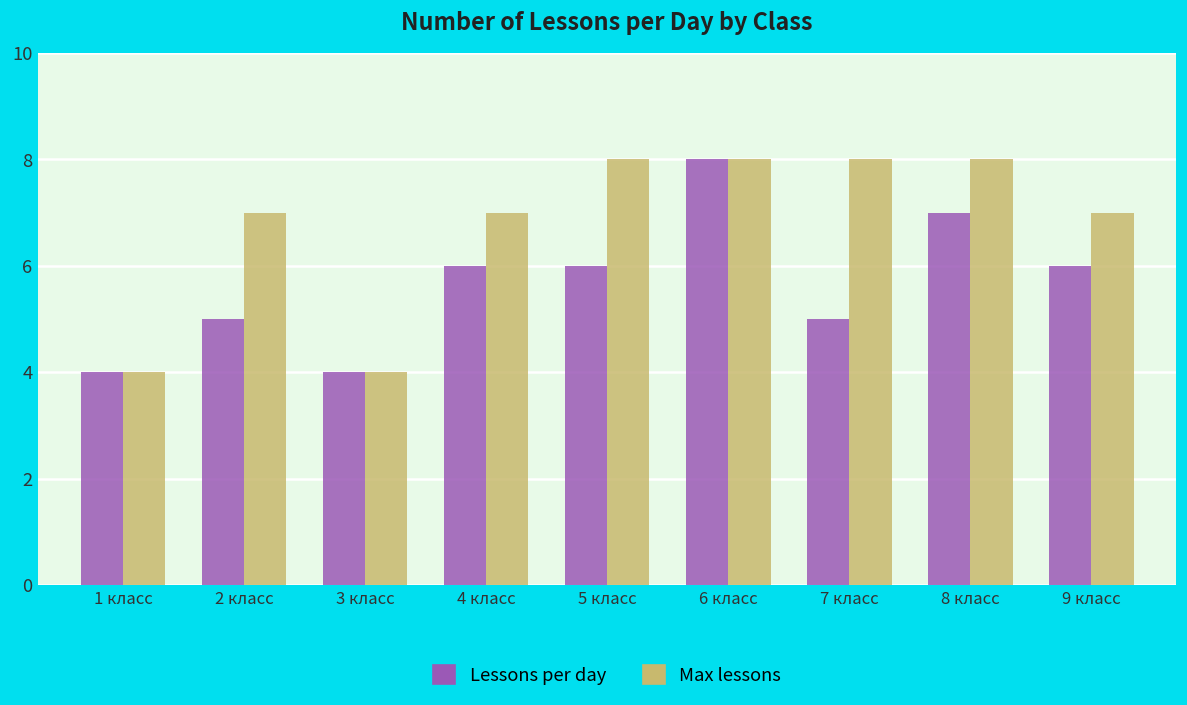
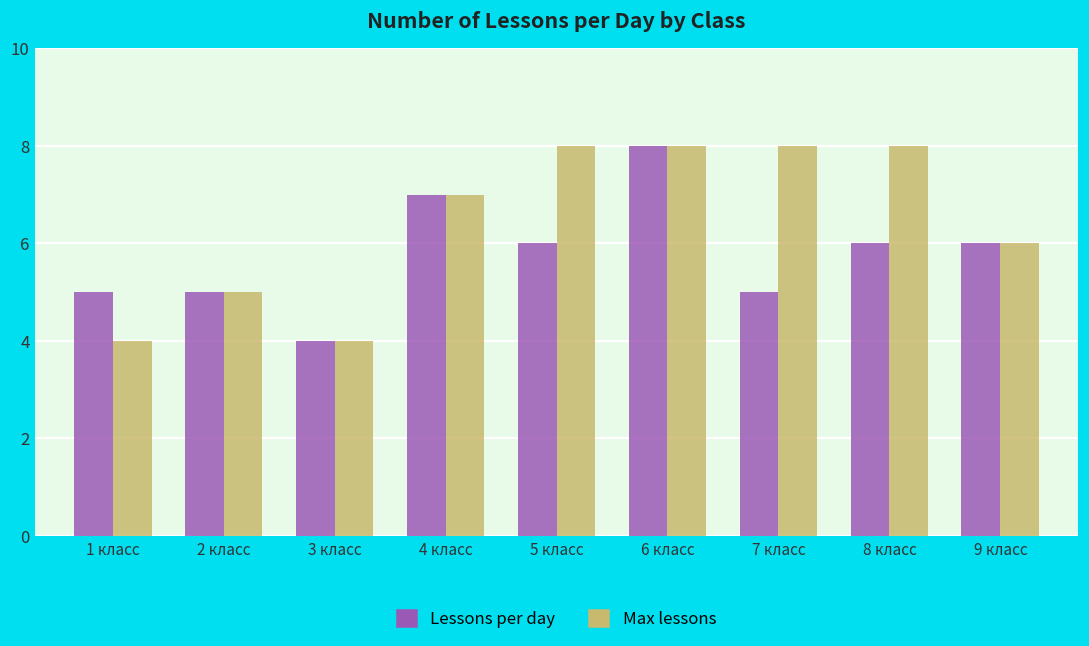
  {
    "Lessons per day": {
-     "1 класс": 4,
+     "1 класс": 5,
      "2 класс": 5,
      "3 класс": 4,
-     "4 класс": 6,
+     "4 класс": 7,
      "5 класс": 6,
      "6 класс": 8,
      "7 класс": 5,
-     "8 класс": 7,
+     "8 класс": 6,
      "9 класс": 6
    },
    "Max lessons": {
      "1 класс": 4,
-     "2 класс": 7,
+     "2 класс": 5,
      "3 класс": 4,
      "4 класс": 7,
      "5 класс": 8,
      "6 класс": 8,
      "7 класс": 8,
      "8 класс": 8,
-     "9 класс": 7
+     "9 класс": 6
    }
  }
